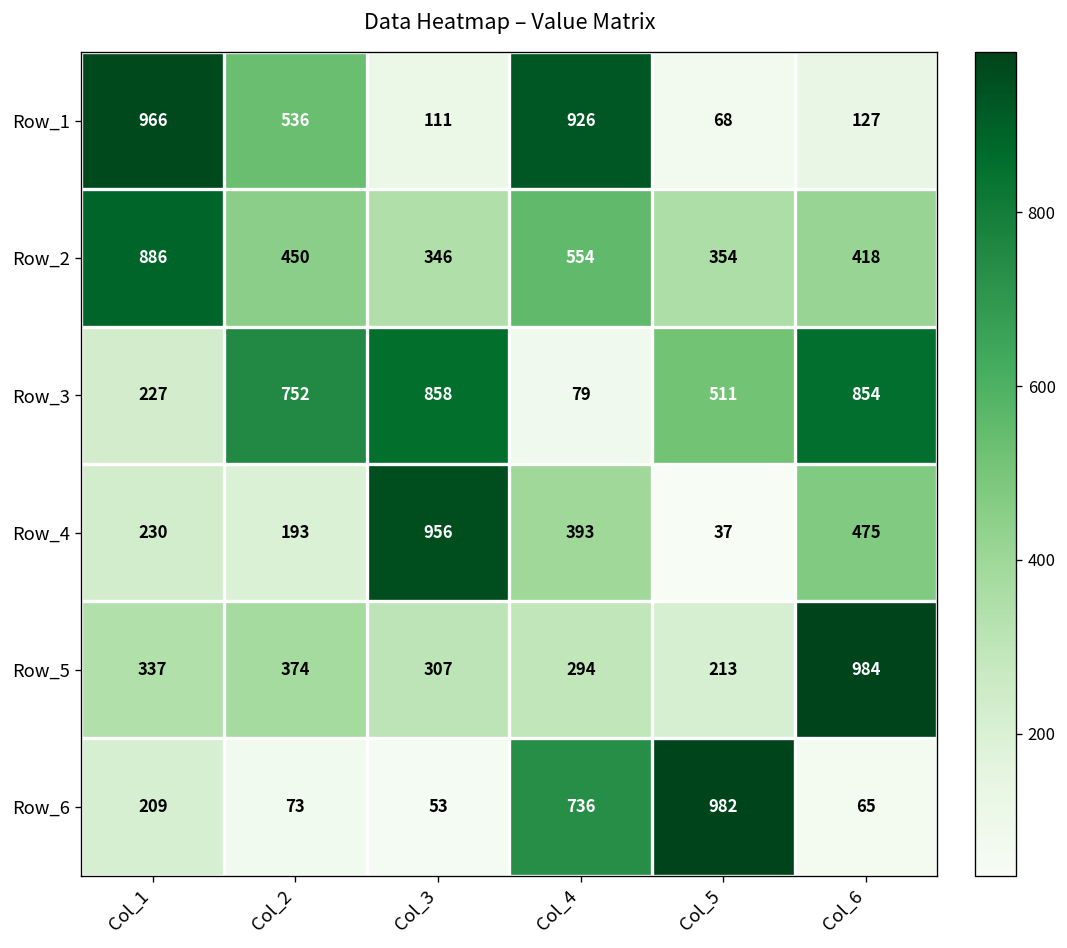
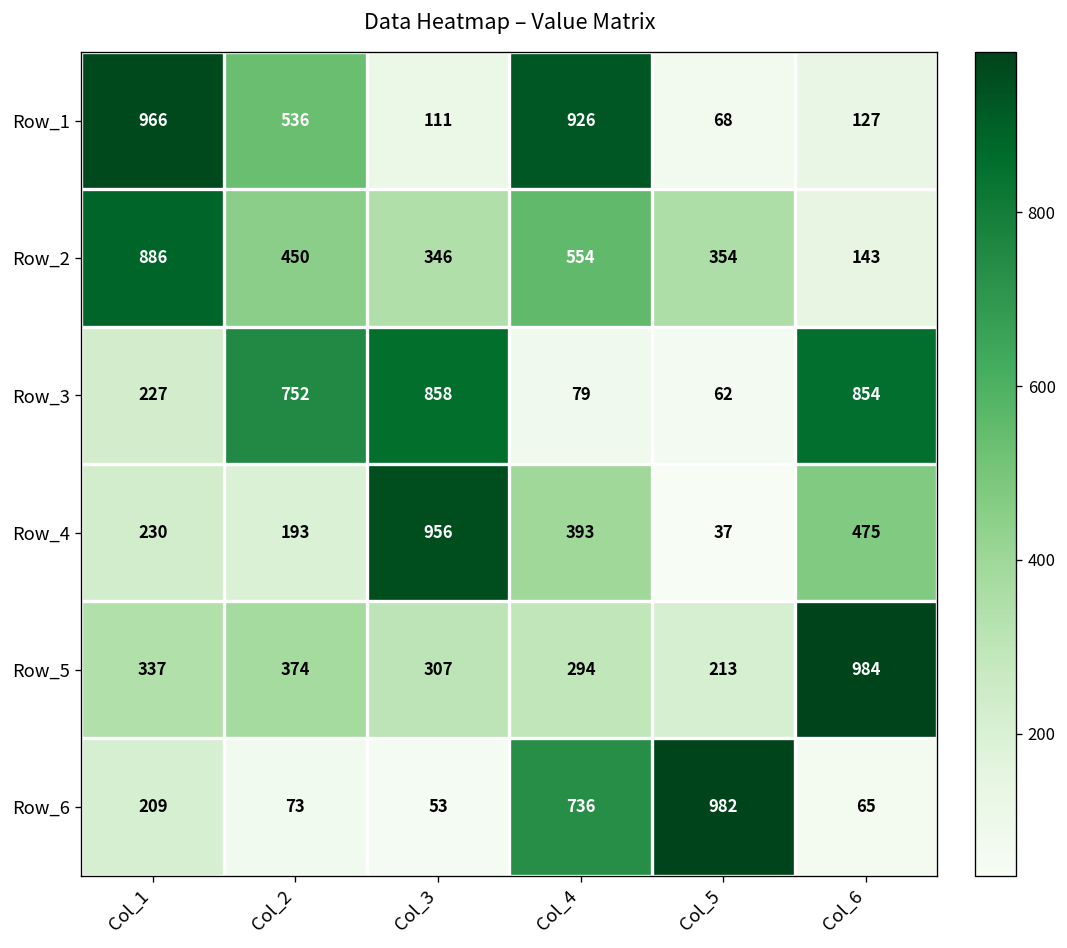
  {
    "Row_1": {
      "Col_1": 966,
      "Col_2": 536,
      "Col_3": 111,
      "Col_4": 926,
      "Col_5": 68,
      "Col_6": 127
    },
    "Row_2": {
      "Col_1": 886,
      "Col_2": 450,
      "Col_3": 346,
      "Col_4": 554,
      "Col_5": 354,
-     "Col_6": 418
+     "Col_6": 143
    },
    "Row_3": {
      "Col_1": 227,
      "Col_2": 752,
      "Col_3": 858,
      "Col_4": 79,
-     "Col_5": 511,
+     "Col_5": 62,
      "Col_6": 854
    },
    "Row_4": {
      "Col_1": 230,
      "Col_2": 193,
      "Col_3": 956,
      "Col_4": 393,
      "Col_5": 37,
      "Col_6": 475
    },
    "Row_5": {
      "Col_1": 337,
      "Col_2": 374,
      "Col_3": 307,
      "Col_4": 294,
      "Col_5": 213,
      "Col_6": 984
    },
    "Row_6": {
      "Col_1": 209,
      "Col_2": 73,
      "Col_3": 53,
      "Col_4": 736,
      "Col_5": 982,
      "Col_6": 65
    }
  }
